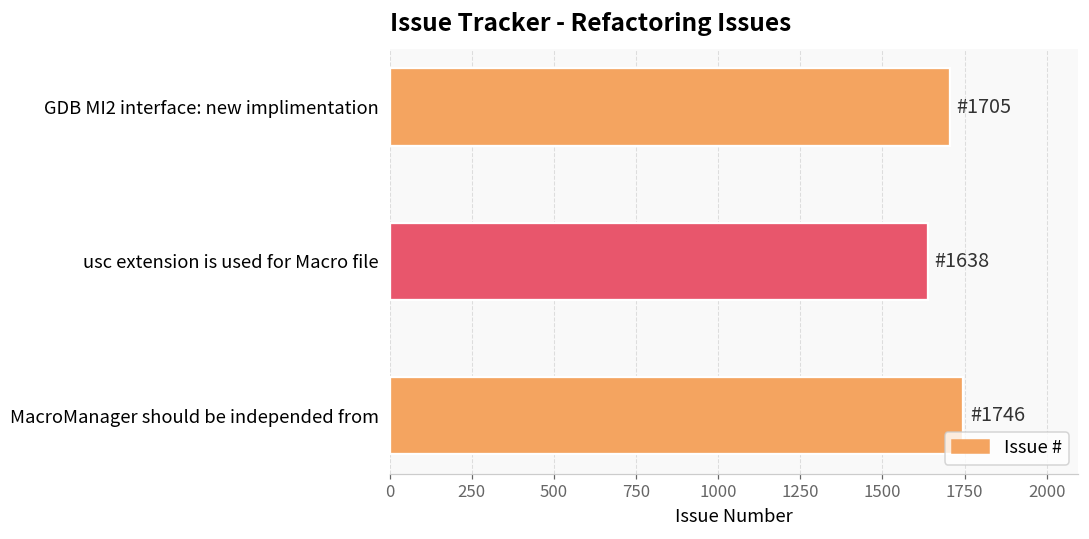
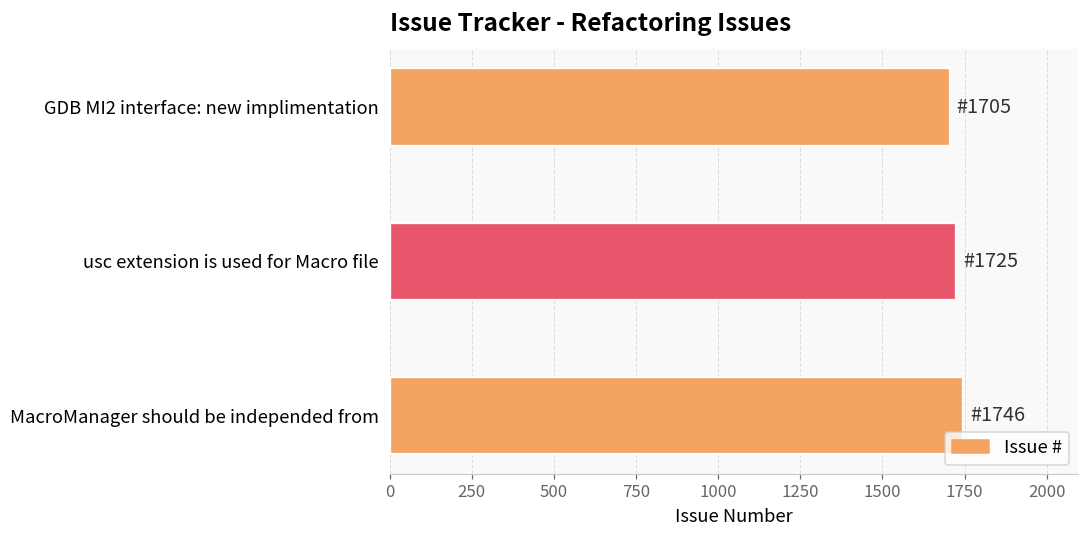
  {
    "GDB MI2 interface: new implimentation": 1705,
-   "usc extension is used for Macro file": 1638,
+   "usc extension is used for Macro file": 1725,
    "MacroManager should be independed from": 1746
  }
